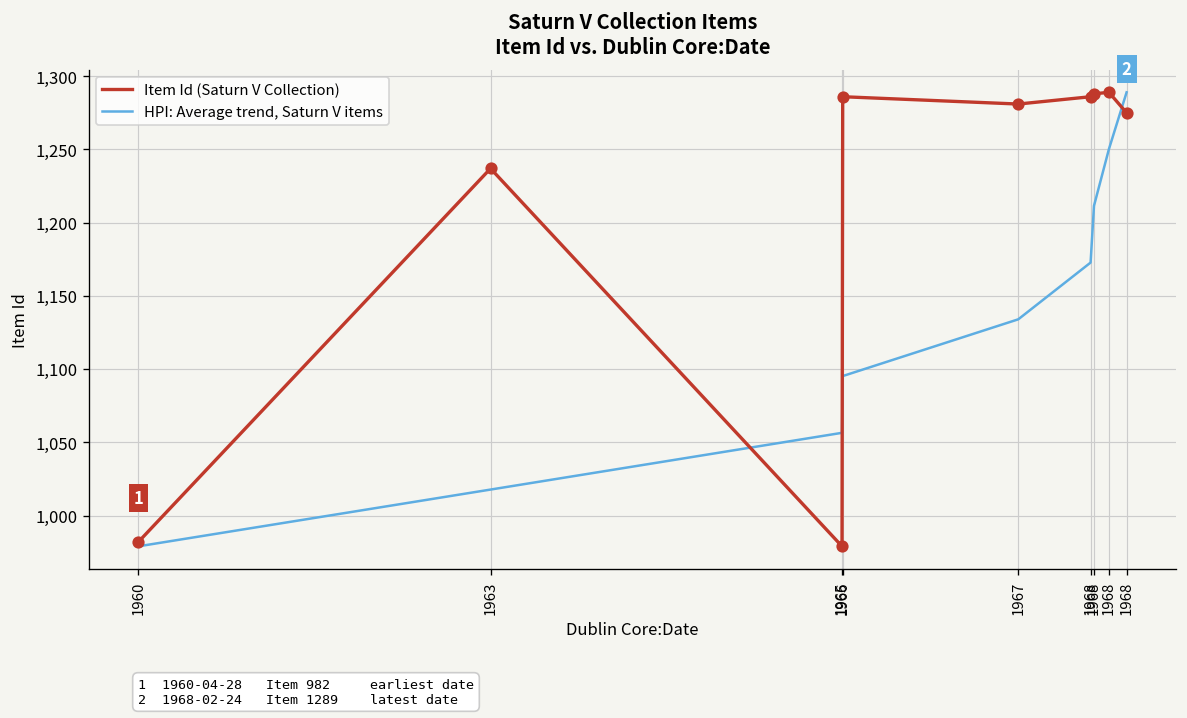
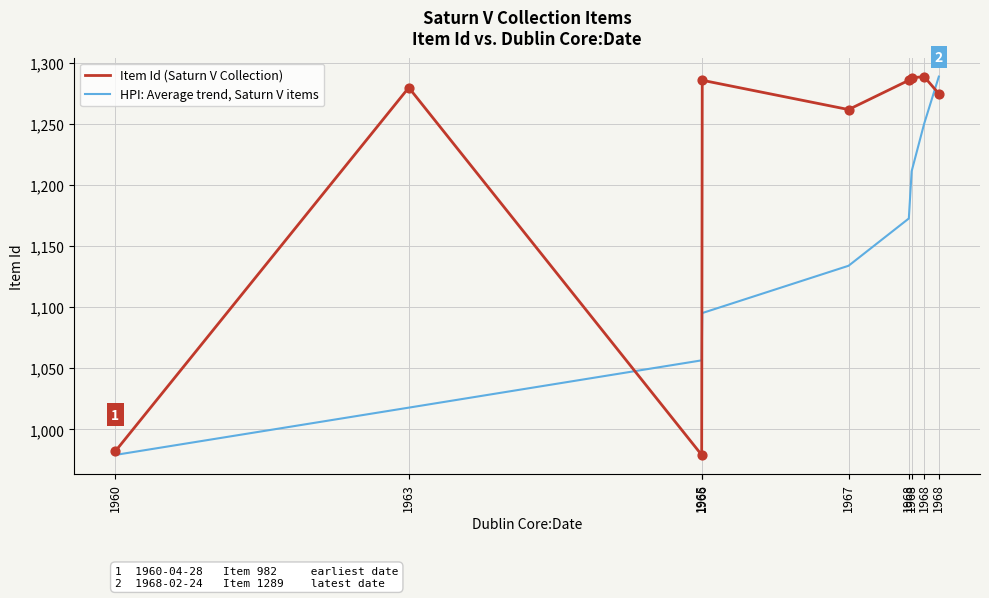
  {
    "Item Id (Saturn V Collection)": {
      "1960": "982",
-     "1963": "1,237",
+     "1963": "1,280",
      "1965": "979",
      "1966": "1,286",
-     "1967": "1,281"
+     "1967": "1,262"
    },
    "HPI: Average trend, Saturn V items": {
      "1960": "979",
      "1963": "1,018",
      "1965": "1,057",
      "1966": "1,095",
      "1967": "1,134"
    }
  }
